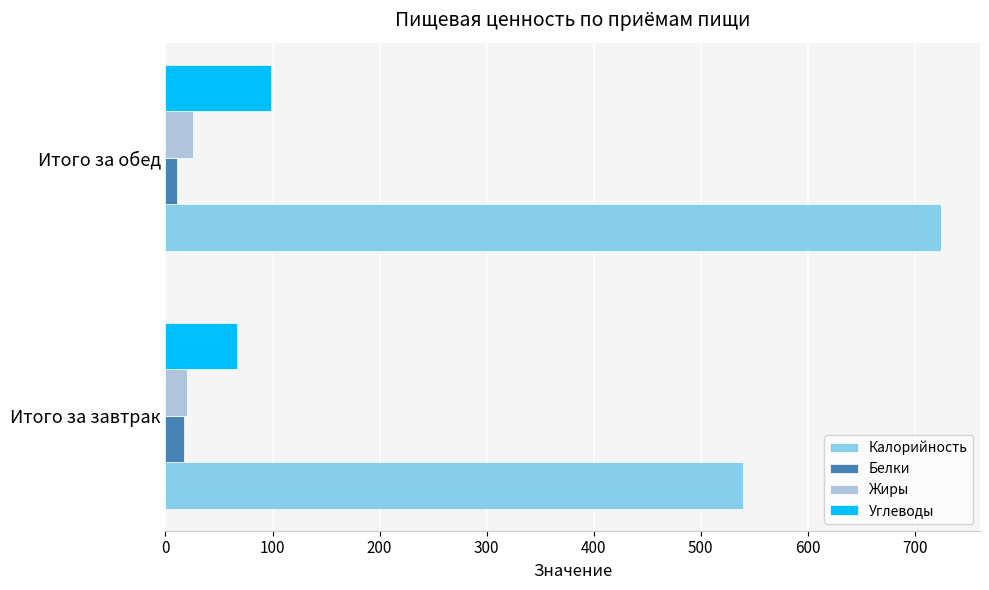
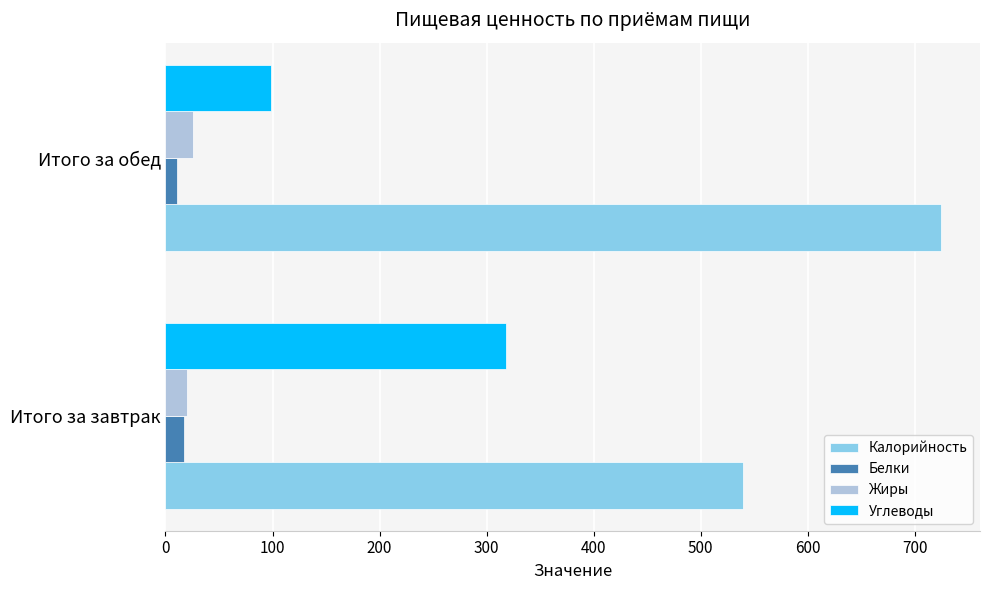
  {
    "Белки": {
      "Итого за обед": 10,
      "Итого за завтрак": 17
    },
    "Углеводы": {
      "Итого за обед": 99,
-     "Итого за завтрак": 67
+     "Итого за завтрак": 318
    }
  }
